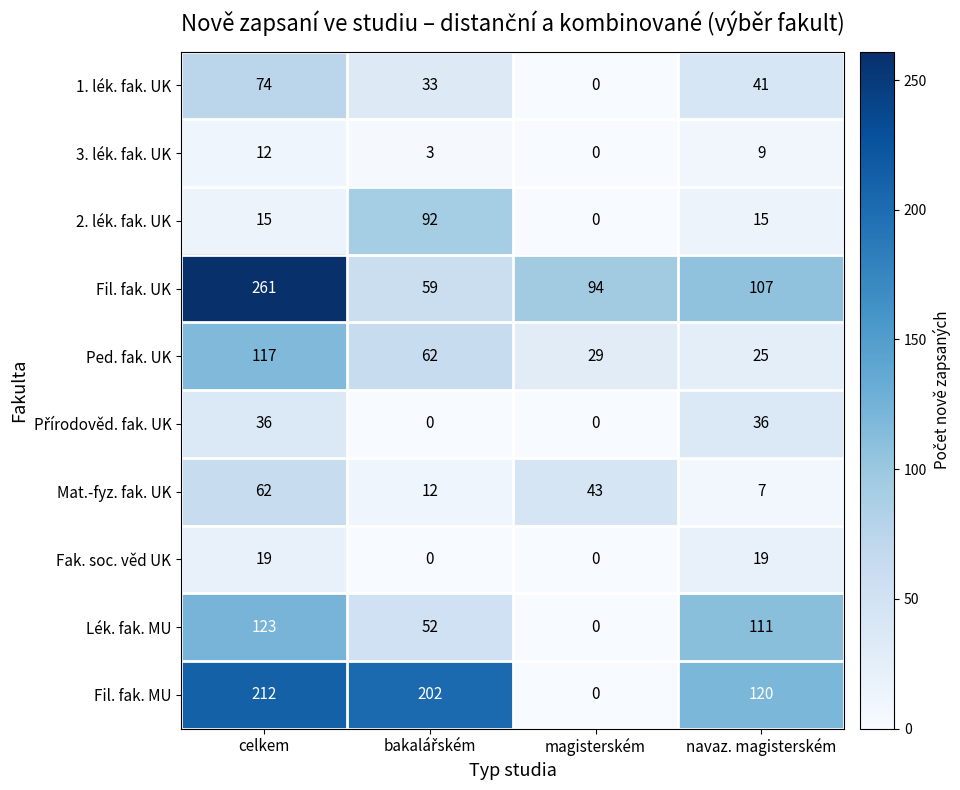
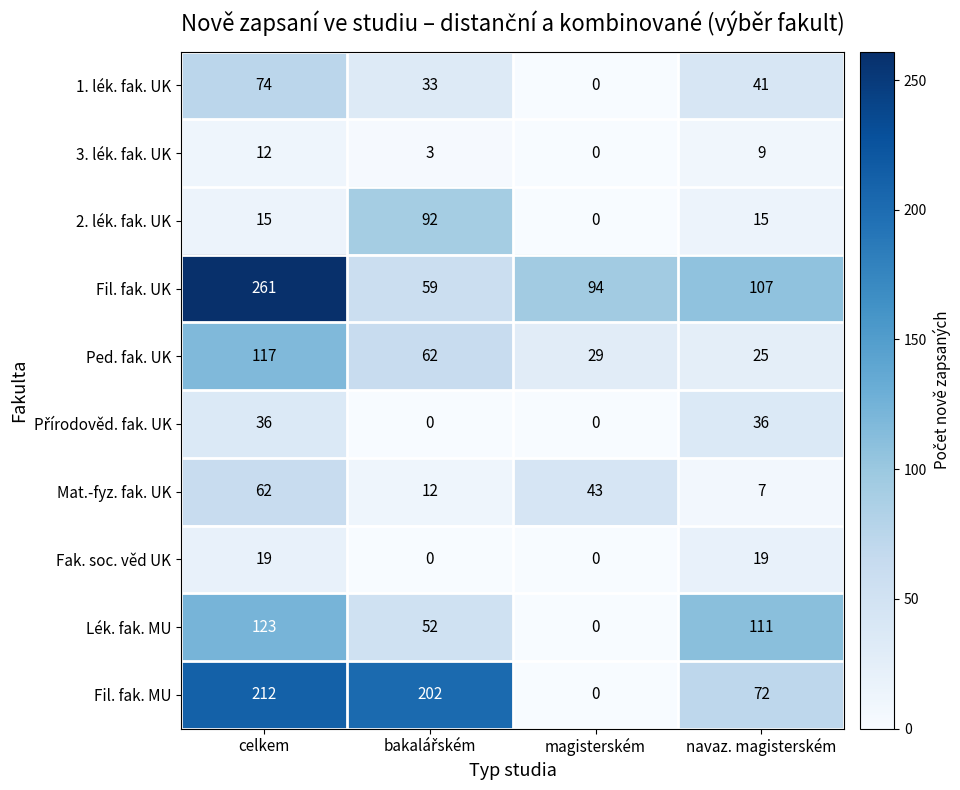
  {
    "1. lék. fak. UK": {
      "celkem": 74,
      "bakalářském": 33,
      "magisterském": 0,
      "navaz. magisterském": 41
    },
    "3. lék. fak. UK": {
      "celkem": 12,
      "bakalářském": 3,
      "magisterském": 0,
      "navaz. magisterském": 9
    },
    "2. lék. fak. UK": {
      "celkem": 15,
      "bakalářském": 92,
      "magisterském": 0,
      "navaz. magisterském": 15
    },
    "Fil. fak. UK": {
      "celkem": 261,
      "bakalářském": 59,
      "magisterském": 94,
      "navaz. magisterském": 107
    },
    "Ped. fak. UK": {
      "celkem": 117,
      "bakalářském": 62,
      "magisterském": 29,
      "navaz. magisterském": 25
    },
    "Přírodověd. fak. UK": {
      "celkem": 36,
      "bakalářském": 0,
      "magisterském": 0,
      "navaz. magisterském": 36
    },
    "Mat.-fyz. fak. UK": {
      "celkem": 62,
      "bakalářském": 12,
      "magisterském": 43,
      "navaz. magisterském": 7
    },
    "Fak. soc. věd UK": {
      "celkem": 19,
      "bakalářském": 0,
      "magisterském": 0,
      "navaz. magisterském": 19
    },
    "Lék. fak. MU": {
      "celkem": 123,
      "bakalářském": 52,
      "magisterském": 0,
      "navaz. magisterském": 111
    },
    "Fil. fak. MU": {
      "celkem": 212,
      "bakalářském": 202,
      "magisterském": 0,
-     "navaz. magisterském": 120
+     "navaz. magisterském": 72
    }
  }
